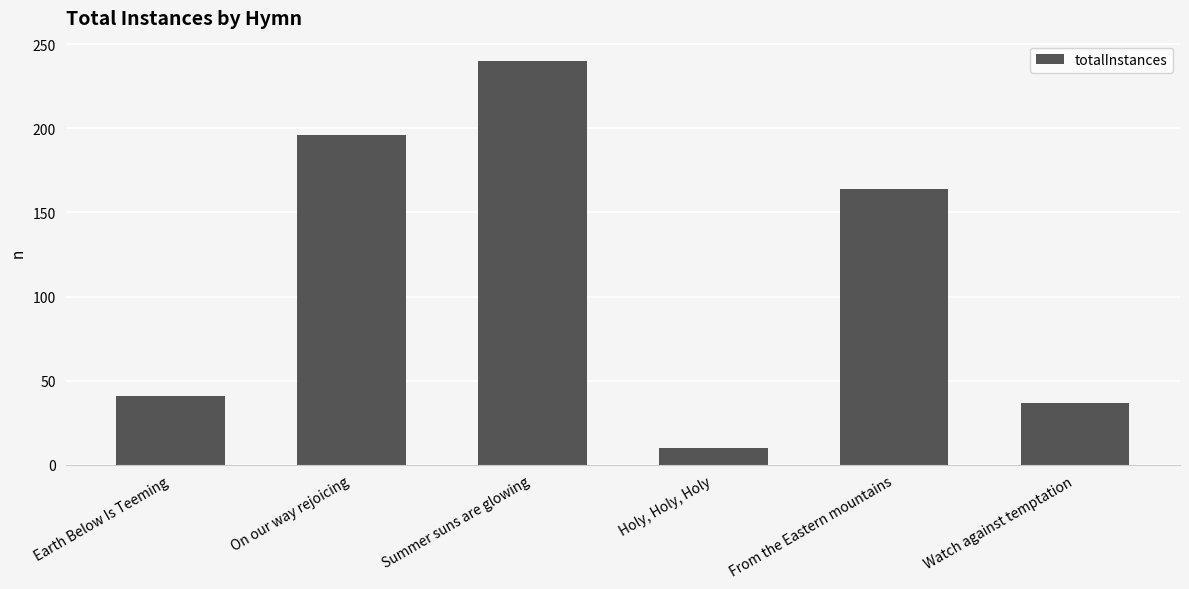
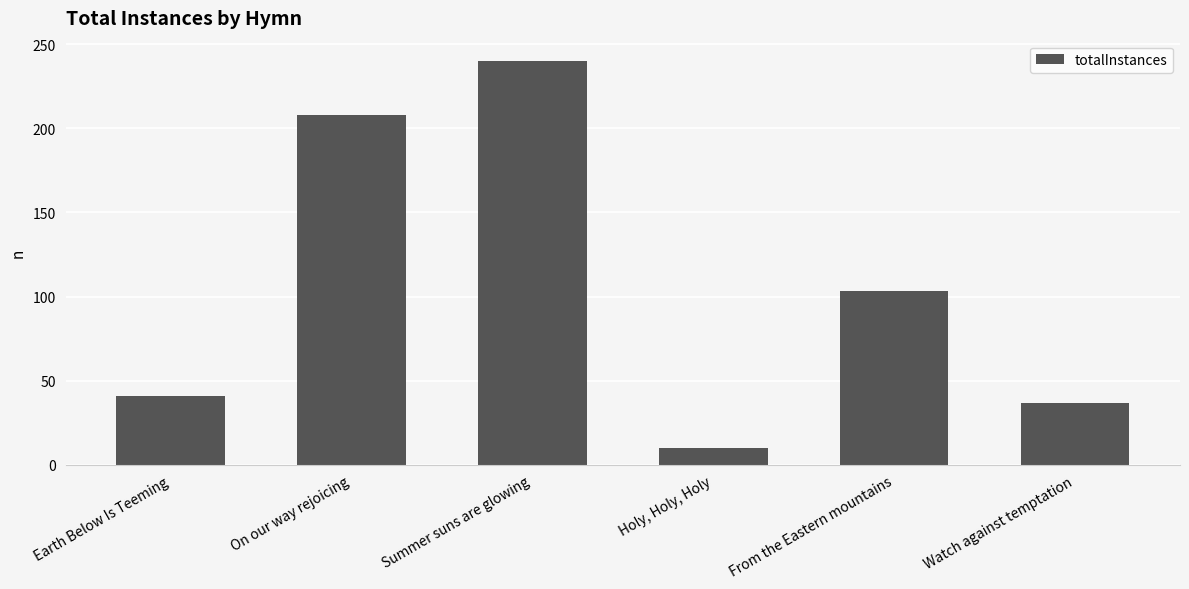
  {
    "Earth Below Is Teeming": 41,
-   "On our way rejoicing": 196,
+   "On our way rejoicing": 208,
    "Summer suns are glowing": 240,
    "Holy, Holy, Holy": 10,
-   "From the Eastern mountains": 164,
+   "From the Eastern mountains": 103,
    "Watch against temptation": 37
  }
